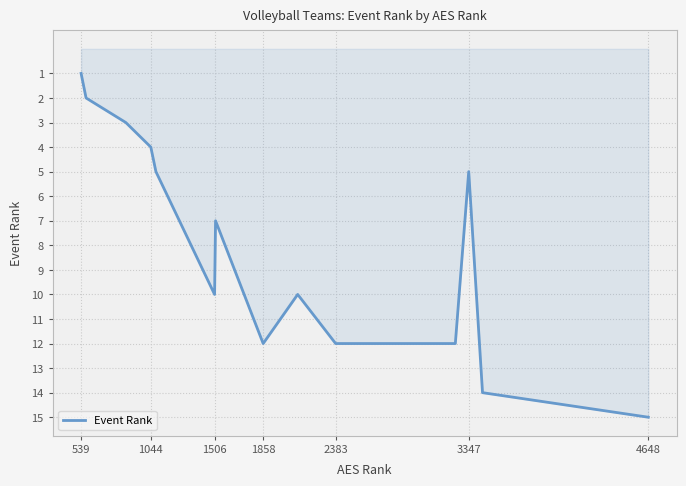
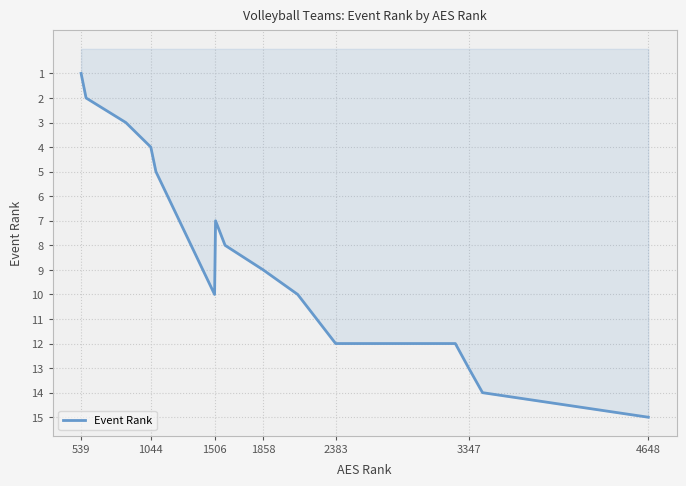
  {
    "539": 1,
    "1044": 4,
    "1506": 10,
-   "1858": 12,
+   "1858": 9,
    "2383": 12,
-   "3347": 5,
+   "3347": 13,
    "4648": 15
  }
